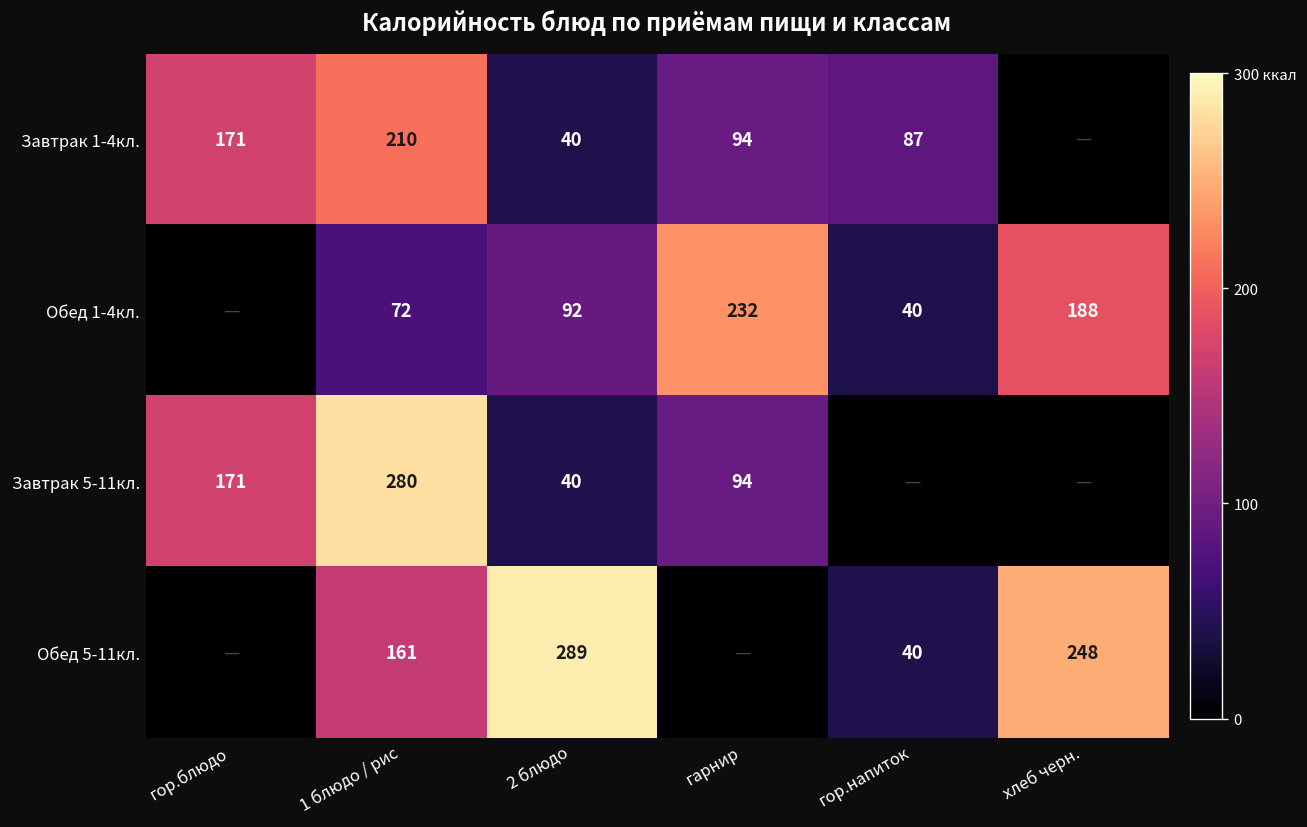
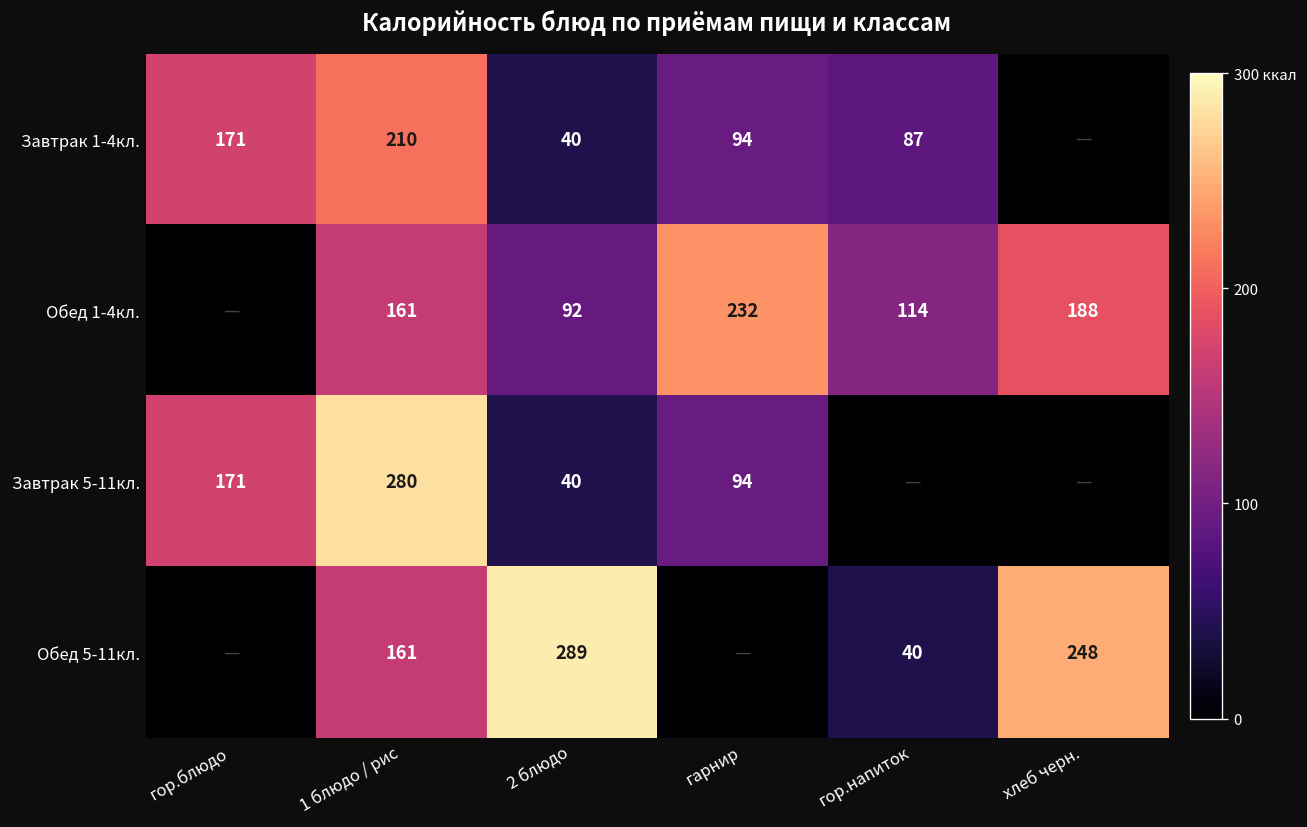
  {
    "Завтрак 1-4кл.": {
      "гор.блюдо": 171,
      "1 блюдо / рис": 210,
      "2 блюдо": 40,
      "гарнир": 94,
      "гор.напиток": 87
    },
    "Обед 1-4кл.": {
-     "1 блюдо / рис": 72,
+     "1 блюдо / рис": 161,
      "2 блюдо": 92,
      "гарнир": 232,
-     "гор.напиток": 40,
+     "гор.напиток": 114,
      "хлеб черн.": 188
    },
    "Завтрак 5-11кл.": {
      "гор.блюдо": 171,
      "1 блюдо / рис": 280,
      "2 блюдо": 40,
      "гарнир": 94
    },
    "Обед 5-11кл.": {
      "1 блюдо / рис": 161,
      "2 блюдо": 289,
      "гор.напиток": 40,
      "хлеб черн.": 248
    }
  }
